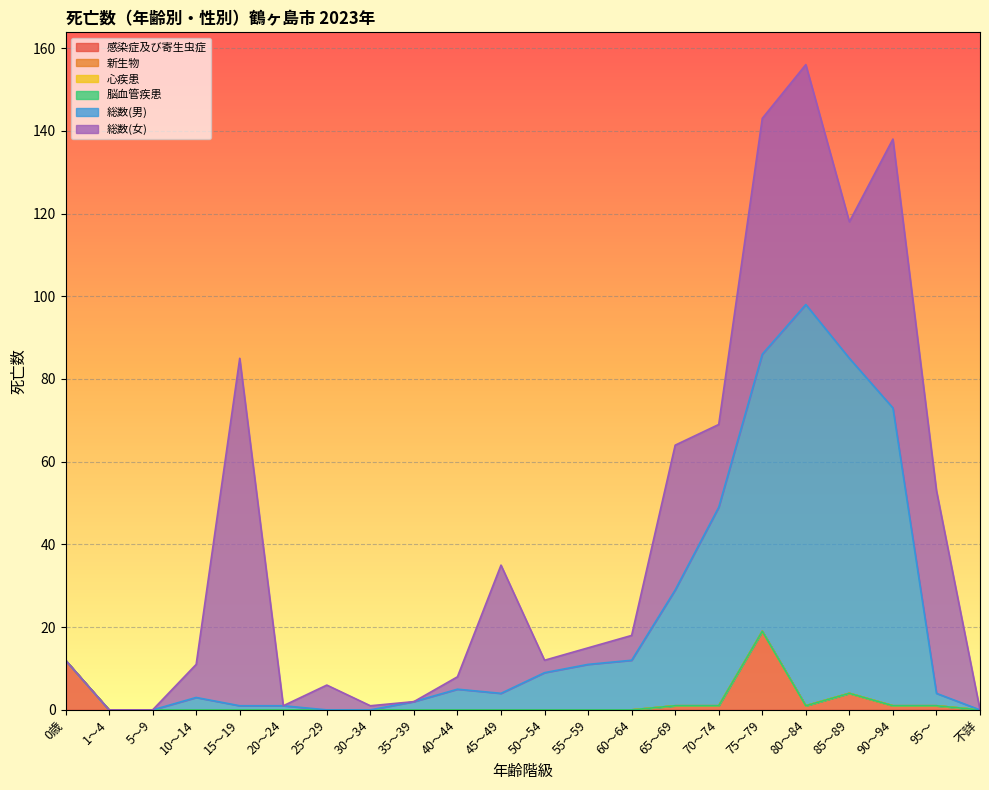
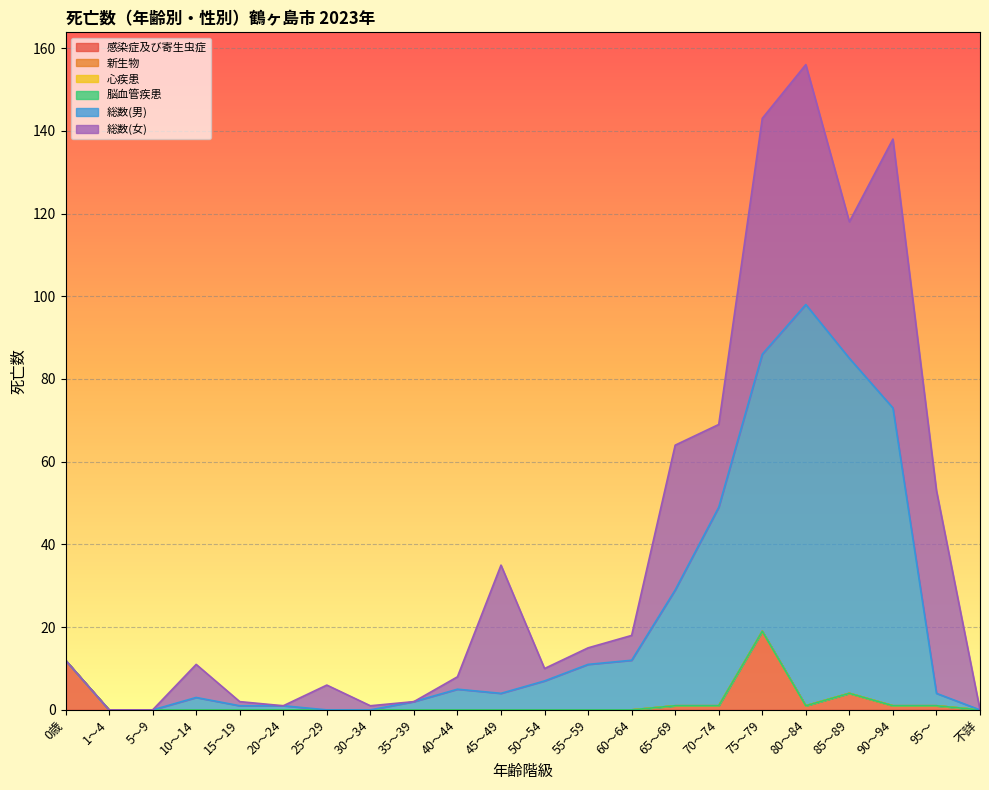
  {
    "脳血管疾患": {
      "10～14": 0,
      "15～19": 0,
      "20～24": 0,
      "35～39": 0,
      "40～44": 0,
      "45～49": 0,
      "50～54": 0,
      "55～59": 0,
      "60～64": 0,
      "65～69": 1,
      "70～74": 1,
      "75～79": 19,
      "80～84": 1,
      "85～89": 4,
      "90～94": 1,
      "95～": 1
    },
    "総数(男)": {
      "10～14": 3,
      "15～19": 1,
      "40～44": 5,
      "45～49": 4,
-     "50～54": 9,
+     "50～54": 7,
      "55～59": 11,
      "60～64": 12,
      "65～69": 28,
      "70～74": 48,
      "75～79": 67,
      "80～84": 97,
      "85～89": 81,
      "90～94": 72,
      "95～": 3
    },
    "総数(女)": {
      "10～14": 8,
-     "15～19": 84,
+     "15～19": 1,
      "25～29": 6,
      "30～34": 1,
      "40～44": 3,
      "45～49": 31,
      "50～54": 3,
      "55～59": 4,
      "60～64": 6,
      "65～69": 35,
      "70～74": 20,
      "75～79": 57,
      "80～84": 58,
      "85～89": 33,
      "90～94": 65,
      "95～": 49
    }
  }
